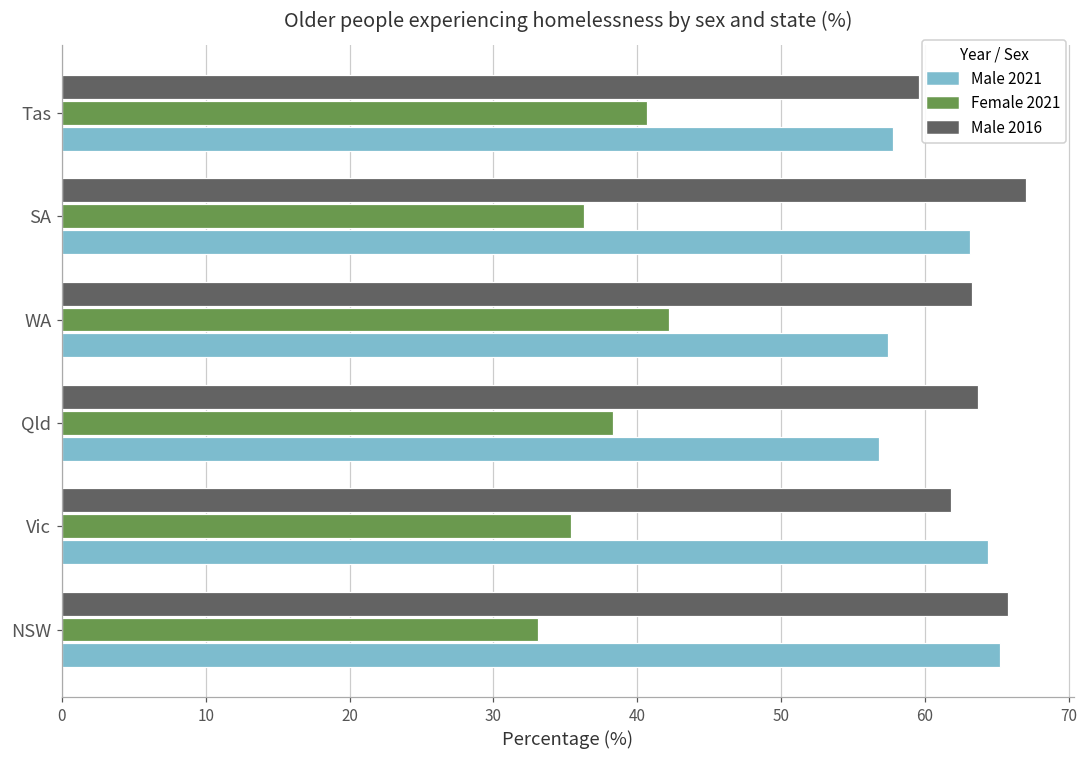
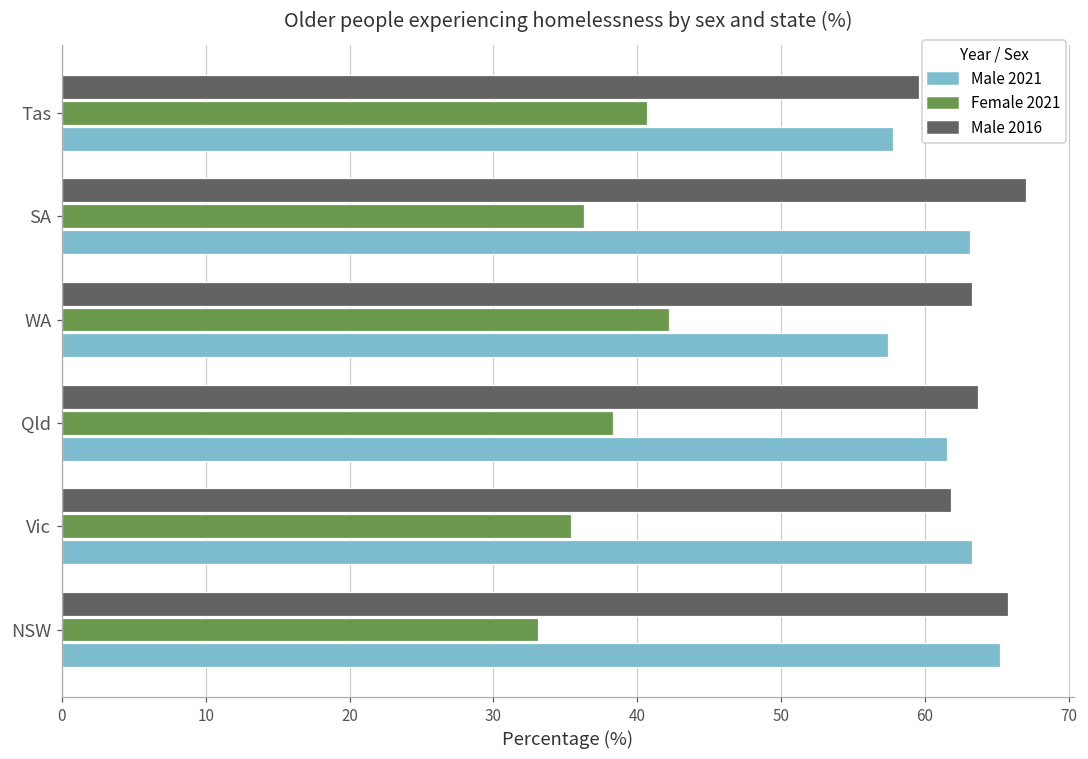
  {
    "Male 2021": {
      "Tas": 57.8,
      "SA": 63.1,
      "WA": 57.4,
-     "Qld": 56.8,
-     "Vic": 64.4,
+     "Qld": 61.5,
+     "Vic": 63.3,
      "NSW": 65.2
    }
  }
